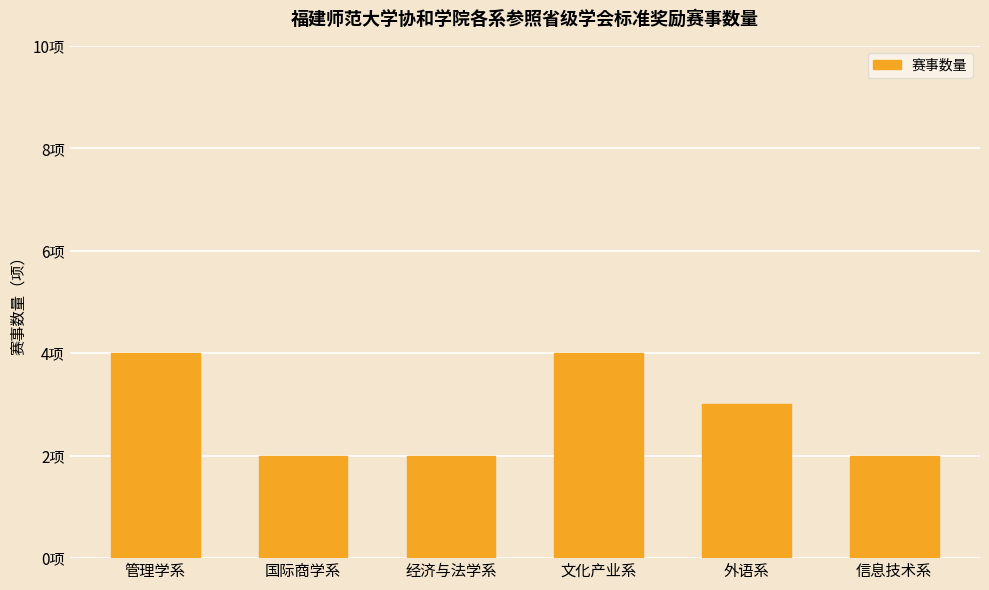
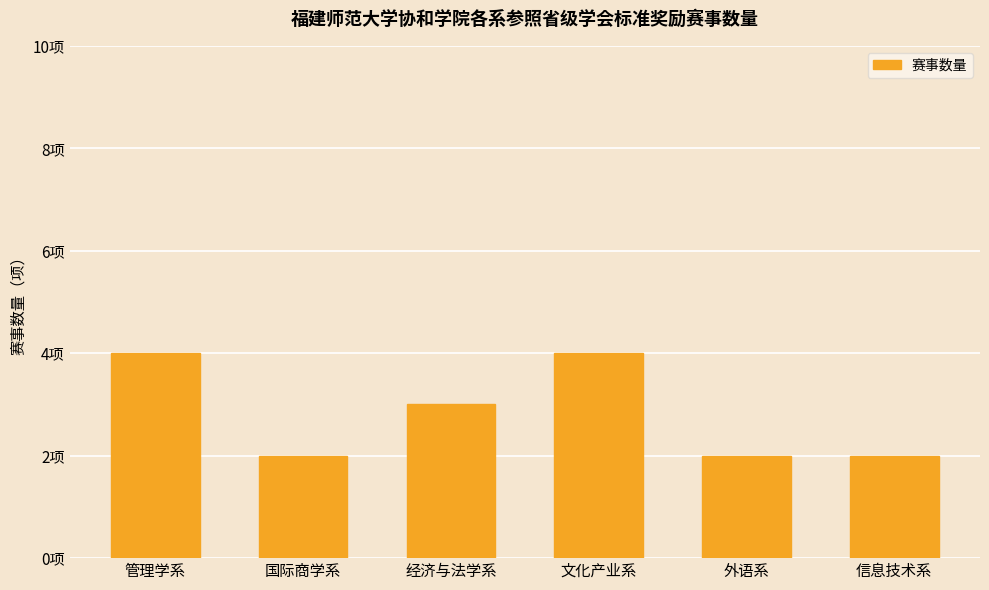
  {
    "管理学系": "4项",
    "国际商学系": "2项",
-   "经济与法学系": "2项",
+   "经济与法学系": "3项",
    "文化产业系": "4项",
-   "外语系": "3项",
+   "外语系": "2项",
    "信息技术系": "2项"
  }
